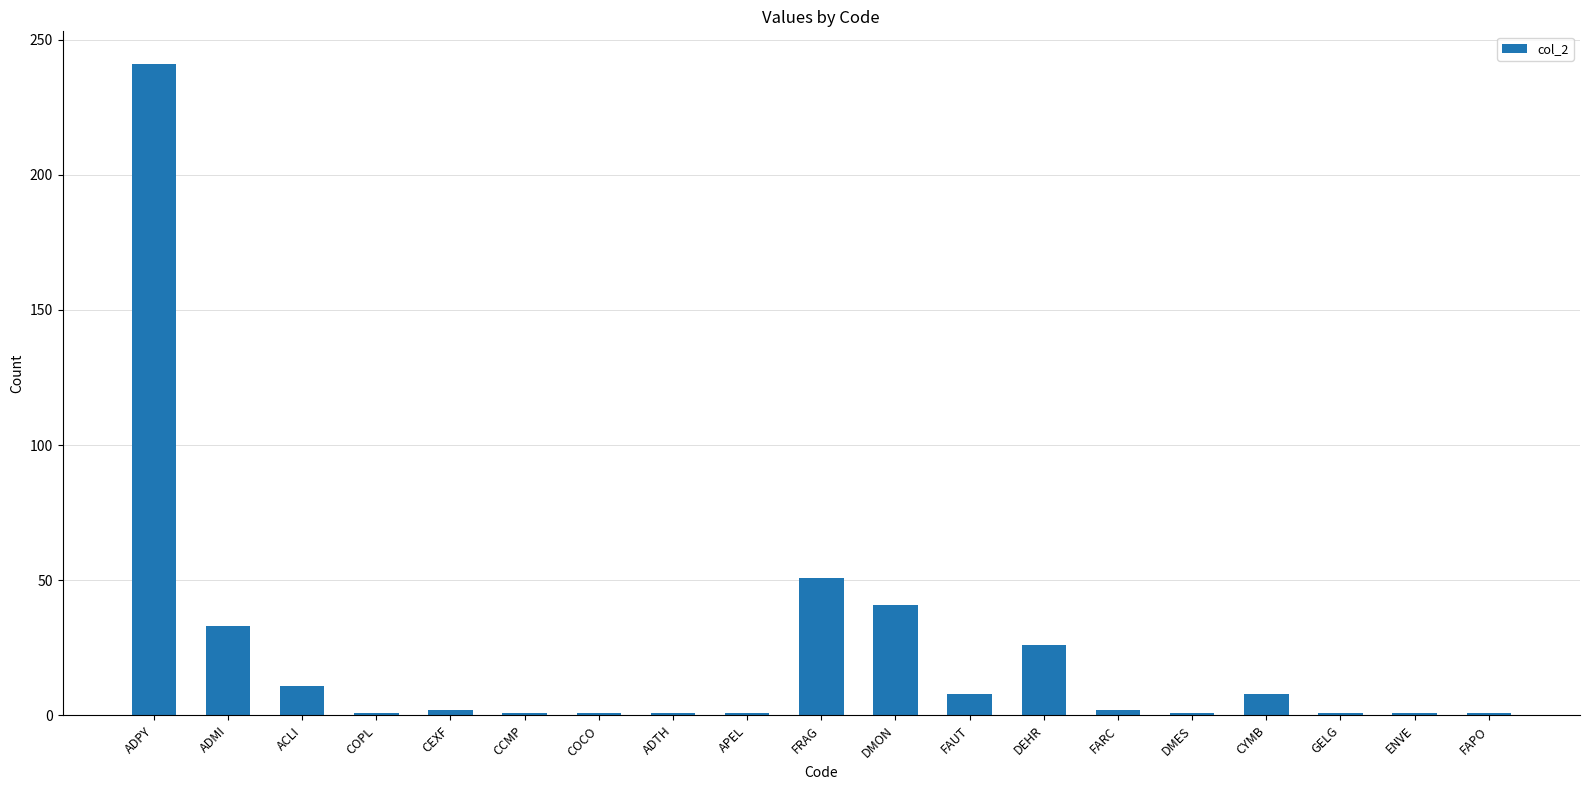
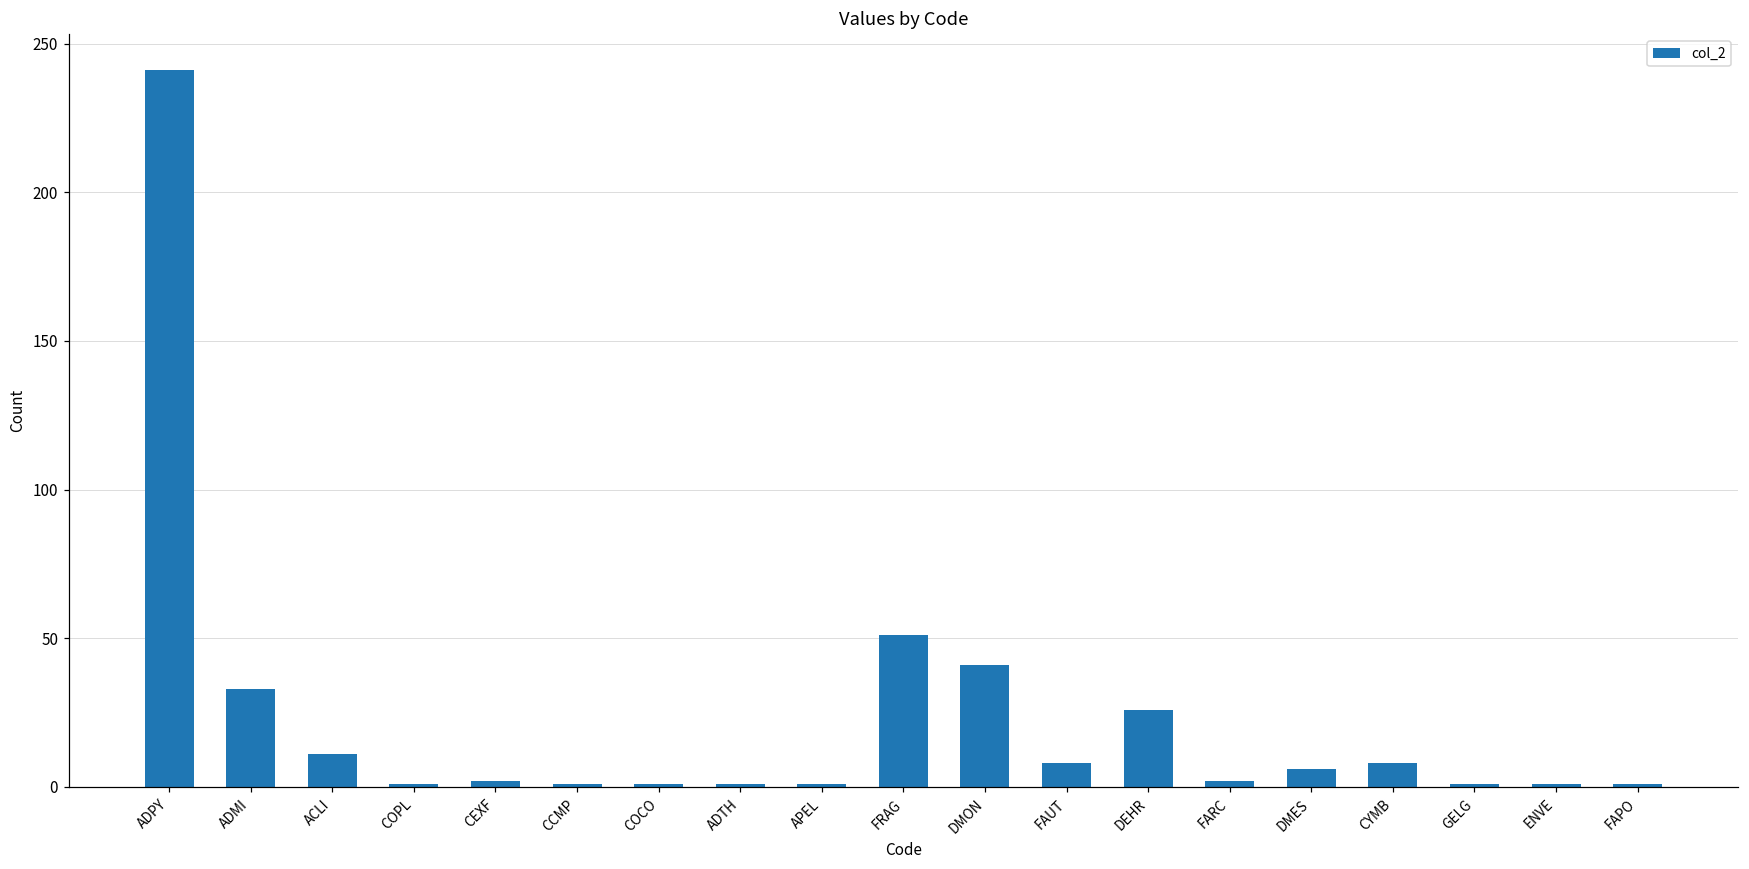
  {
    "ADPY": 241,
    "ADMI": 33,
    "ACLI": 11,
    "COPL": 1,
    "CEXF": 2,
    "CCMP": 1,
    "COCO": 1,
    "ADTH": 1,
    "APEL": 1,
    "FRAG": 51,
    "DMON": 41,
    "FAUT": 8,
    "DEHR": 26,
    "FARC": 2,
-   "DMES": 1,
+   "DMES": 6,
    "CYMB": 8,
    "GELG": 1,
    "ENVE": 1,
    "FAPO": 1
  }
